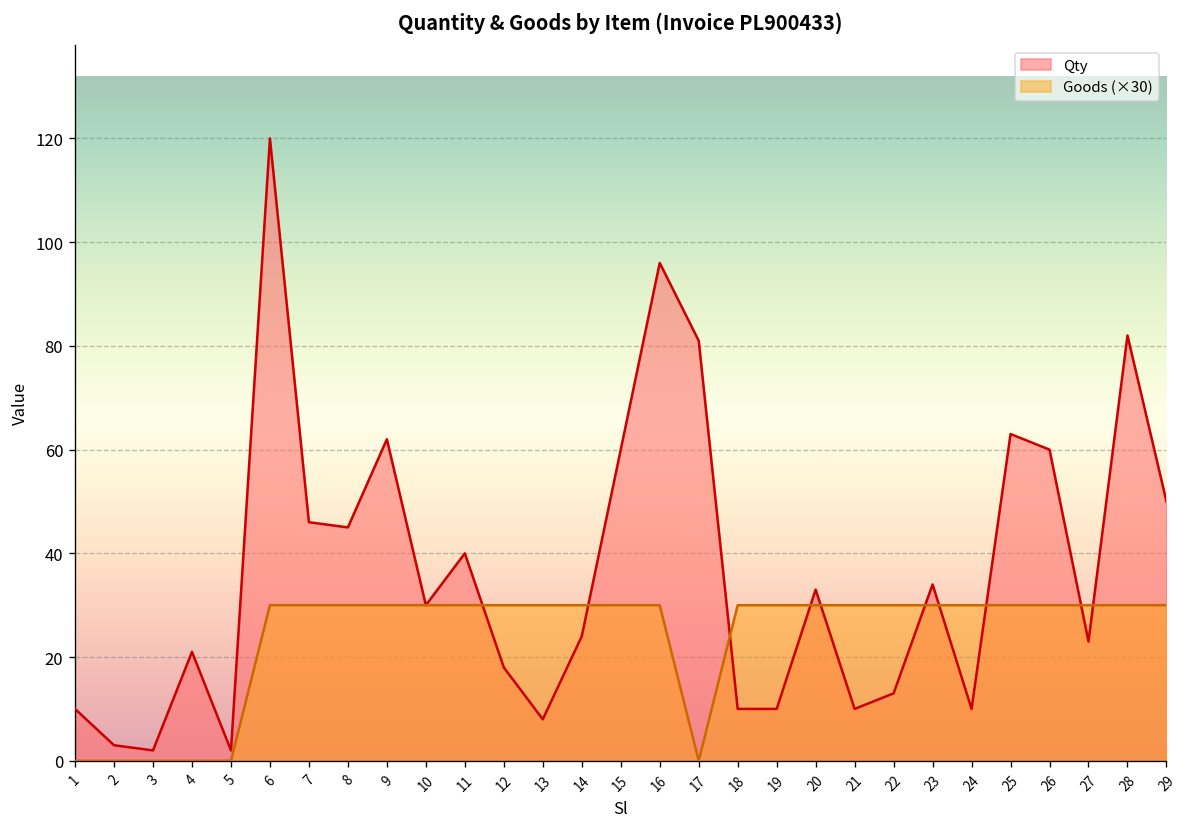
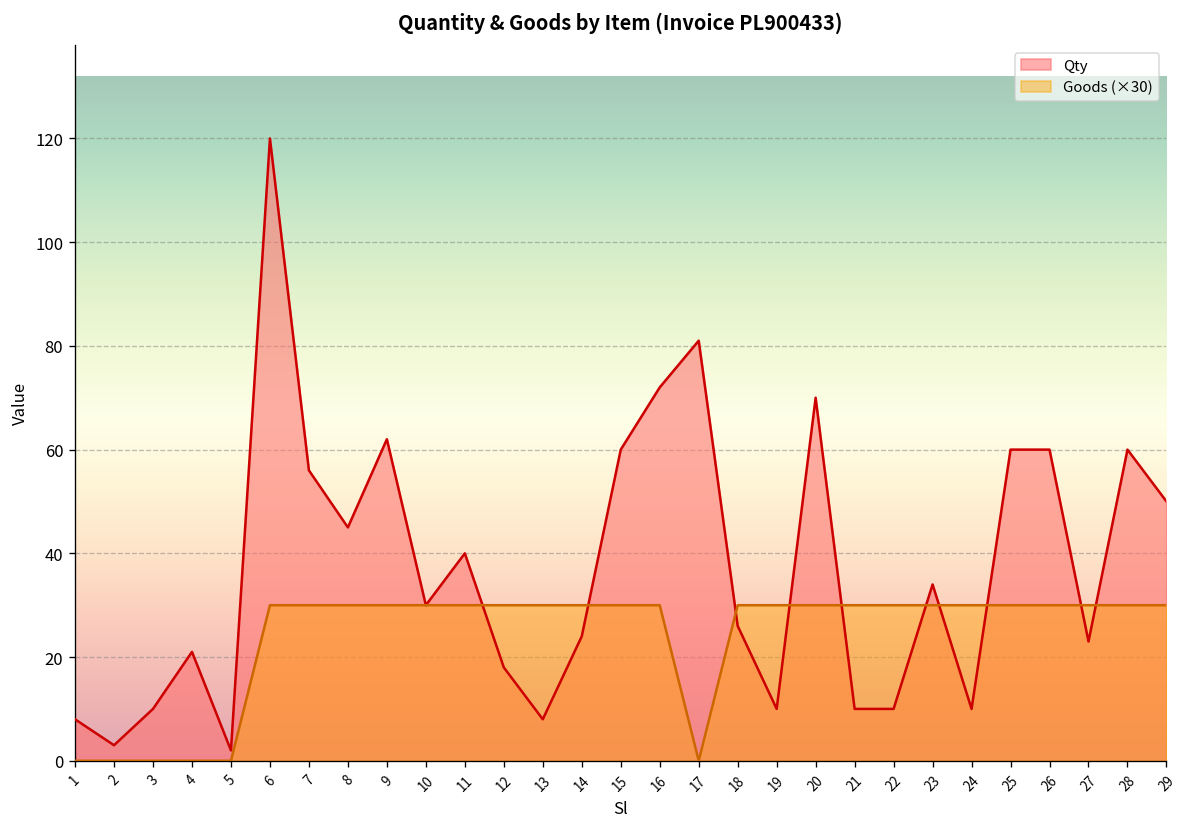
  {
    "Qty": {
-     "1": 10,
+     "1": 8,
      "2": 3,
-     "3": 2,
+     "3": 10,
      "4": 21,
      "5": 2,
      "6": 120,
-     "7": 46,
+     "7": 56,
      "8": 45,
      "9": 62,
      "11": 40,
      "12": 18,
      "13": 8,
      "14": 24,
      "15": 60,
-     "16": 96,
+     "16": 72,
      "17": 81,
-     "18": 10,
+     "18": 26,
      "19": 10,
-     "20": 33,
+     "20": 70,
      "21": 10,
-     "22": 13,
+     "22": 10,
      "23": 34,
      "24": 10,
-     "25": 63,
+     "25": 60,
      "26": 60,
      "27": 23,
-     "28": 82,
+     "28": 60,
      "29": 50
    },
    "Goods (×30)": {
      "1": 0,
      "2": 0,
      "3": 0,
      "4": 0,
      "5": 0,
      "6": 30,
      "7": 30,
      "8": 30,
      "9": 30,
      "11": 30,
      "12": 30,
      "13": 30,
      "14": 30,
      "15": 30,
      "16": 30,
      "17": 0,
      "18": 30,
      "19": 30,
      "20": 30,
      "21": 30,
      "22": 30,
      "23": 30,
      "24": 30,
      "25": 30,
      "26": 30,
      "27": 30,
      "28": 30,
      "29": 30
    }
  }
